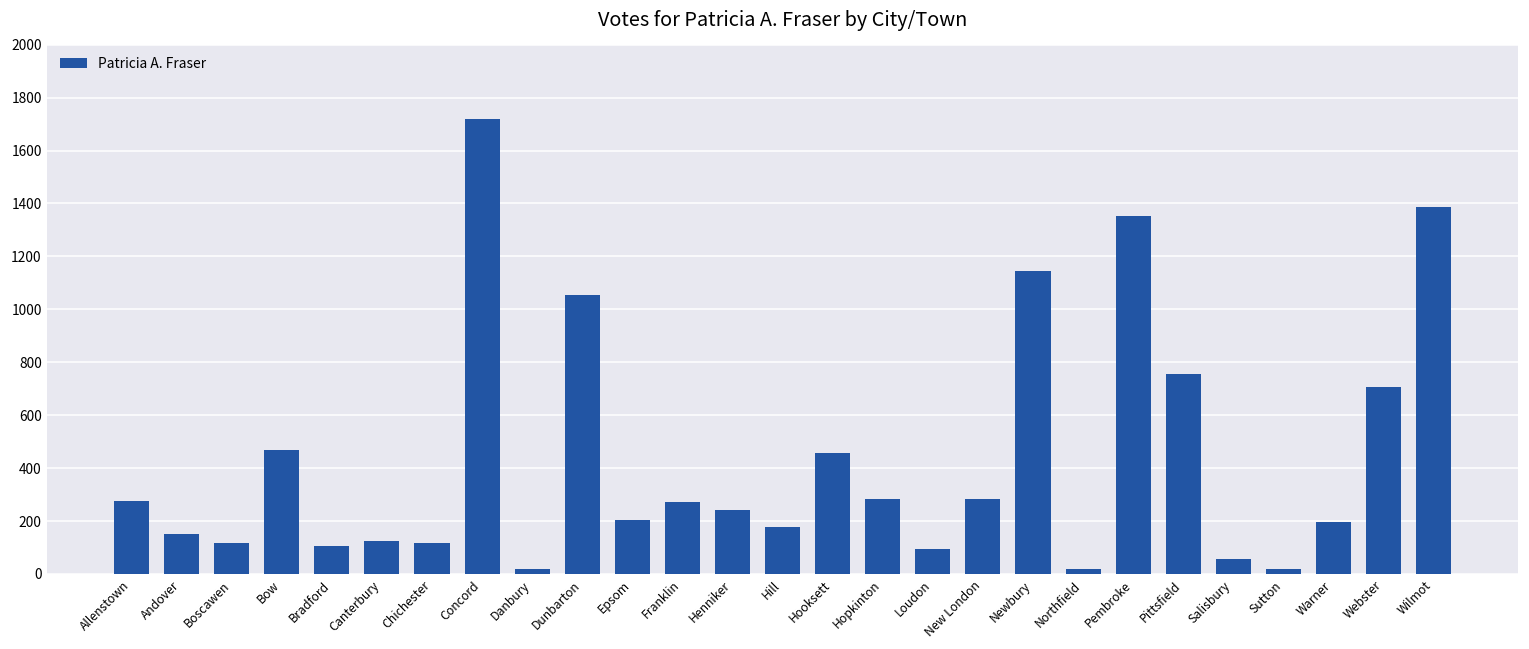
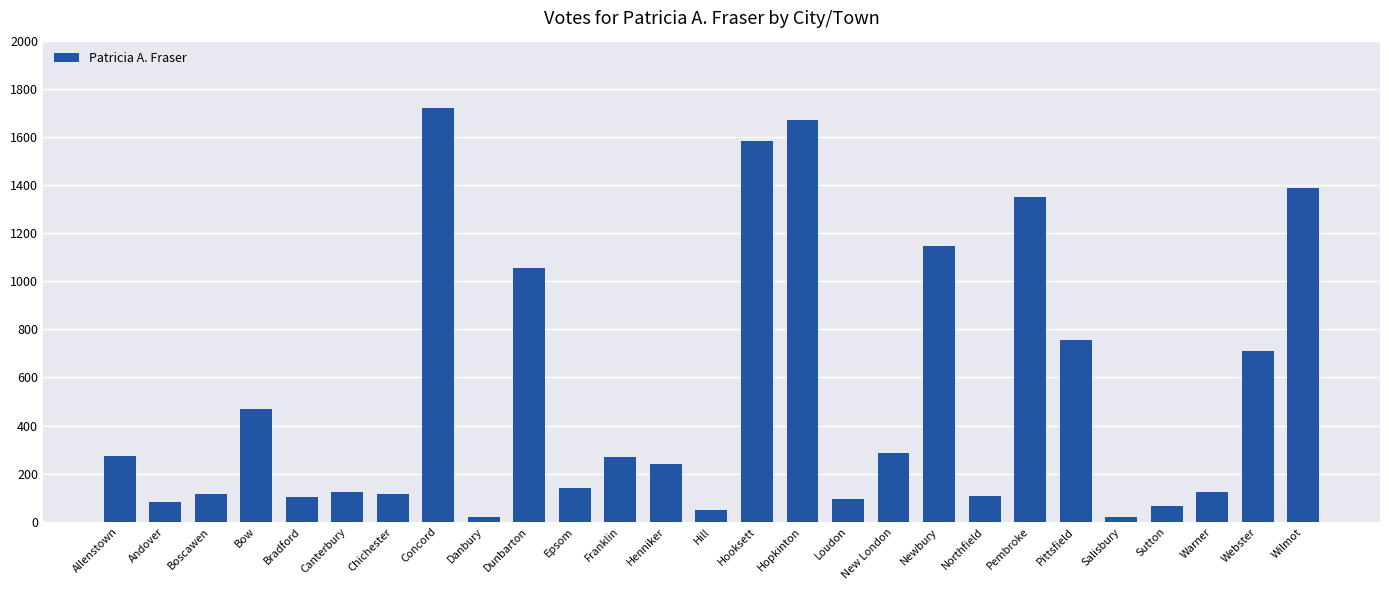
  {
    "Allenstown": 280,
-   "Andover": 150,
+   "Andover": 80,
    "Boscawen": 120,
    "Bow": 470,
    "Bradford": 100,
    "Canterbury": 120,
    "Chichester": 120,
    "Concord": 1720,
    "Danbury": 20,
    "Dunbarton": 1050,
-   "Epsom": 200,
+   "Epsom": 140,
    "Franklin": 270,
    "Henniker": 240,
-   "Hill": 180,
-   "Hooksett": 460,
-   "Hopkinton": 280,
+   "Hill": 50,
+   "Hooksett": 1580,
+   "Hopkinton": 1670,
    "Loudon": 90,
    "New London": 290,
    "Newbury": 1150,
-   "Northfield": 20,
+   "Northfield": 110,
    "Pembroke": 1350,
    "Pittsfield": 760,
-   "Salisbury": 60,
-   "Sutton": 20,
-   "Warner": 200,
+   "Salisbury": 20,
+   "Sutton": 70,
+   "Warner": 120,
    "Webster": 710,
    "Wilmot": 1390
  }
